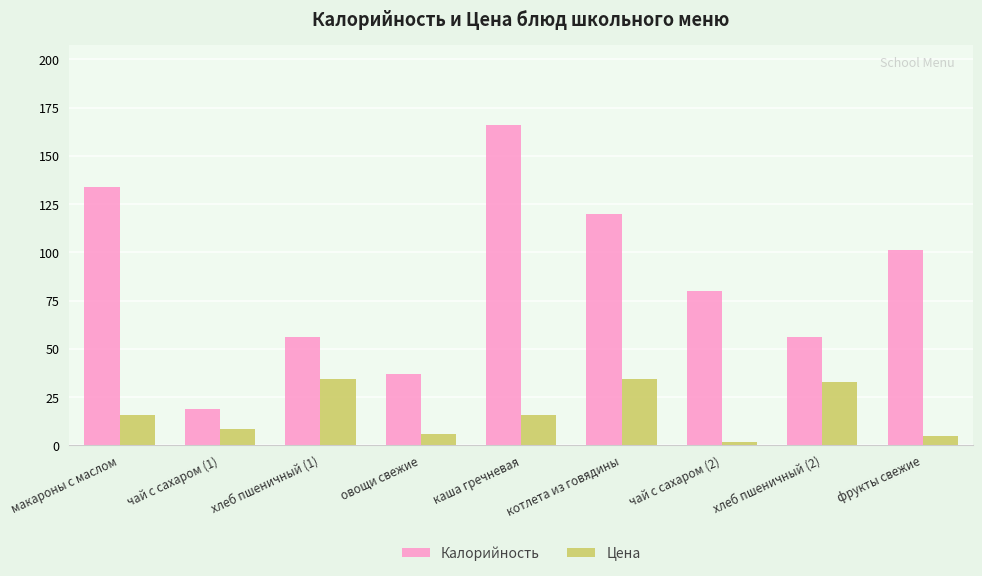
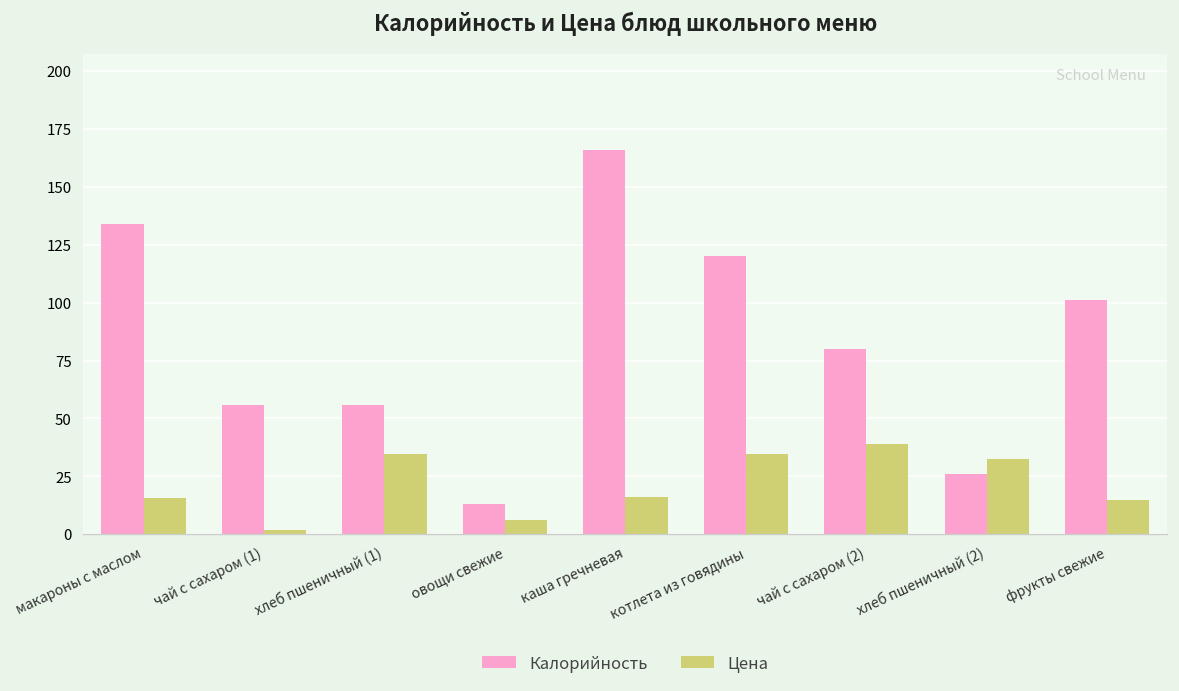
  {
    "Калорийность": {
      "макароны с маслом": 134,
-     "чай с сахаром (1)": 19,
+     "чай с сахаром (1)": 56,
      "хлеб пшеничный (1)": 56,
-     "овощи свежие": 37,
+     "овощи свежие": 13,
      "каша гречневая": 166,
      "котлета из говядины": 120,
      "чай с сахаром (2)": 80,
-     "хлеб пшеничный (2)": 56,
+     "хлеб пшеничный (2)": 26,
      "фрукты свежие": 101
    },
    "Цена": {
      "макароны с маслом": 16,
-     "чай с сахаром (1)": 8,
+     "чай с сахаром (1)": 2,
      "хлеб пшеничный (1)": 35,
      "овощи свежие": 6,
      "каша гречневая": 16,
      "котлета из говядины": 35,
-     "чай с сахаром (2)": 2,
+     "чай с сахаром (2)": 39,
      "хлеб пшеничный (2)": 33,
-     "фрукты свежие": 5
+     "фрукты свежие": 15
    }
  }
